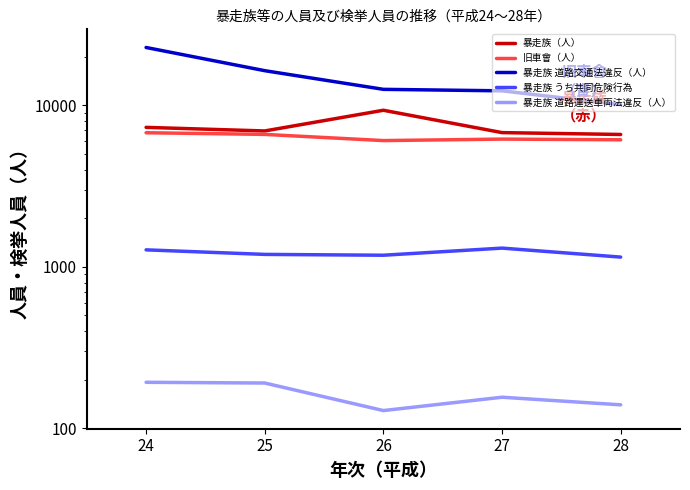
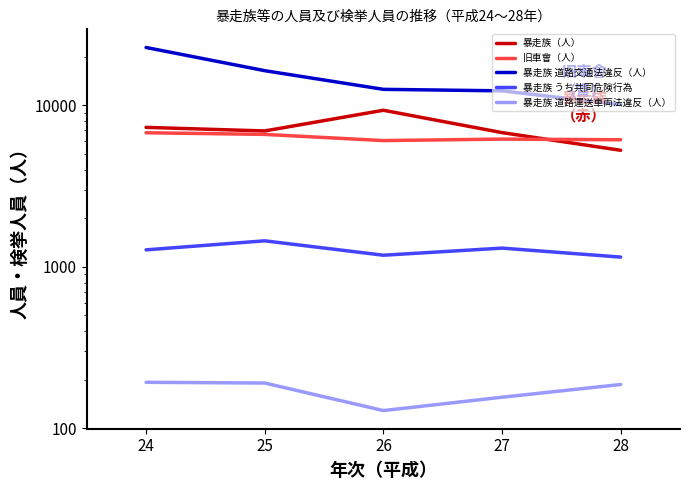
  {
    "暴走族（人）": {
      "24": 7000,
      "25": 6900,
      "26": 9000,
      "27": 6800,
-     "28": 6600
+     "28": 5300
    },
    "旧車會（人）": {
      "24": 6800,
      "25": 6600,
      "26": 6000,
      "27": 6200,
      "28": 6100
    },
    "暴走族 道路交通法違反（人）": {
      "24": 23000,
      "25": 16000,
      "26": 13000
    },
    "暴走族 うち共同危険行為": {
      "24": 1300,
-     "25": 1200,
+     "25": 1400,
      "26": 1200,
      "27": 1300,
      "28": 1100
    },
    "暴走族 道路運送車両法違反（人）": {
      "24": 190,
      "25": 190,
      "26": 130,
      "27": 160,
-     "28": 140
+     "28": 190
    }
  }
